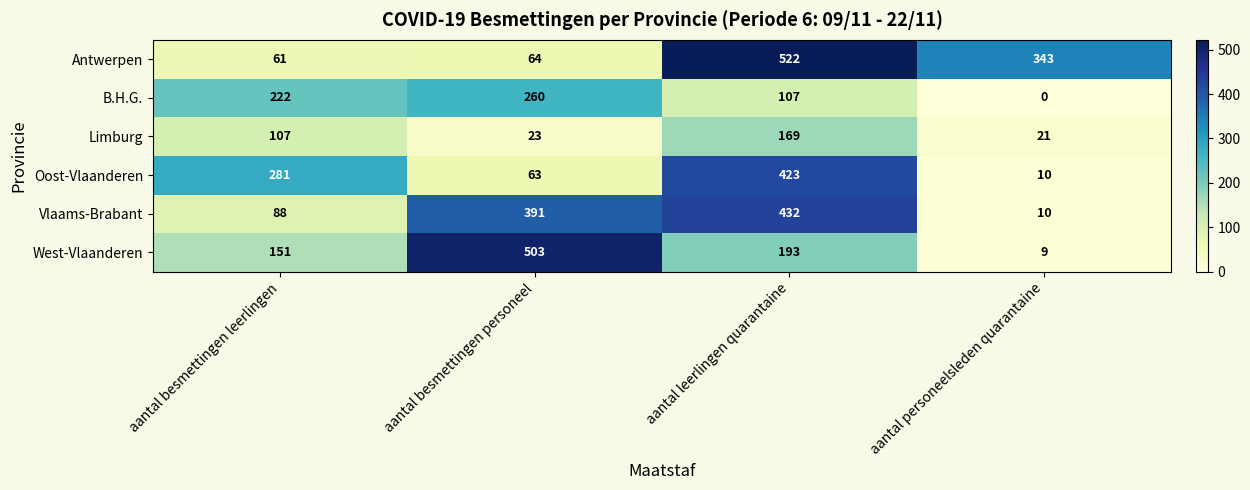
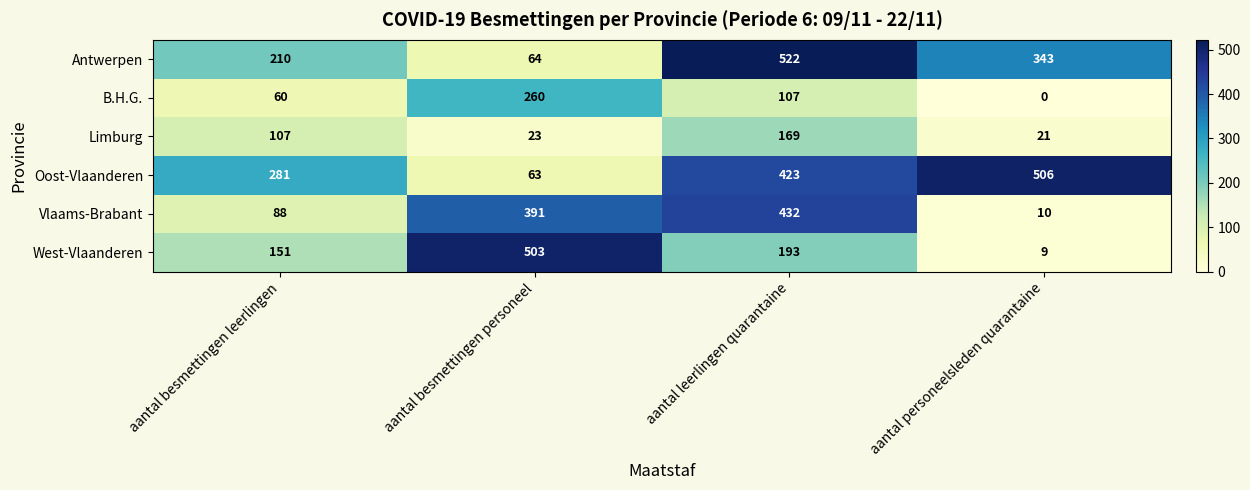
  {
    "Antwerpen": {
-     "aantal besmettingen leerlingen": 61,
+     "aantal besmettingen leerlingen": 210,
      "aantal besmettingen personeel": 64,
      "aantal leerlingen quarantaine": 522,
      "aantal personeelsleden quarantaine": 343
    },
    "B.H.G.": {
-     "aantal besmettingen leerlingen": 222,
+     "aantal besmettingen leerlingen": 60,
      "aantal besmettingen personeel": 260,
      "aantal leerlingen quarantaine": 107,
      "aantal personeelsleden quarantaine": 0
    },
    "Limburg": {
      "aantal besmettingen leerlingen": 107,
      "aantal besmettingen personeel": 23,
      "aantal leerlingen quarantaine": 169,
      "aantal personeelsleden quarantaine": 21
    },
    "Oost-Vlaanderen": {
      "aantal besmettingen leerlingen": 281,
      "aantal besmettingen personeel": 63,
      "aantal leerlingen quarantaine": 423,
-     "aantal personeelsleden quarantaine": 10
+     "aantal personeelsleden quarantaine": 506
    },
    "Vlaams-Brabant": {
      "aantal besmettingen leerlingen": 88,
      "aantal besmettingen personeel": 391,
      "aantal leerlingen quarantaine": 432,
      "aantal personeelsleden quarantaine": 10
    },
    "West-Vlaanderen": {
      "aantal besmettingen leerlingen": 151,
      "aantal besmettingen personeel": 503,
      "aantal leerlingen quarantaine": 193,
      "aantal personeelsleden quarantaine": 9
    }
  }
